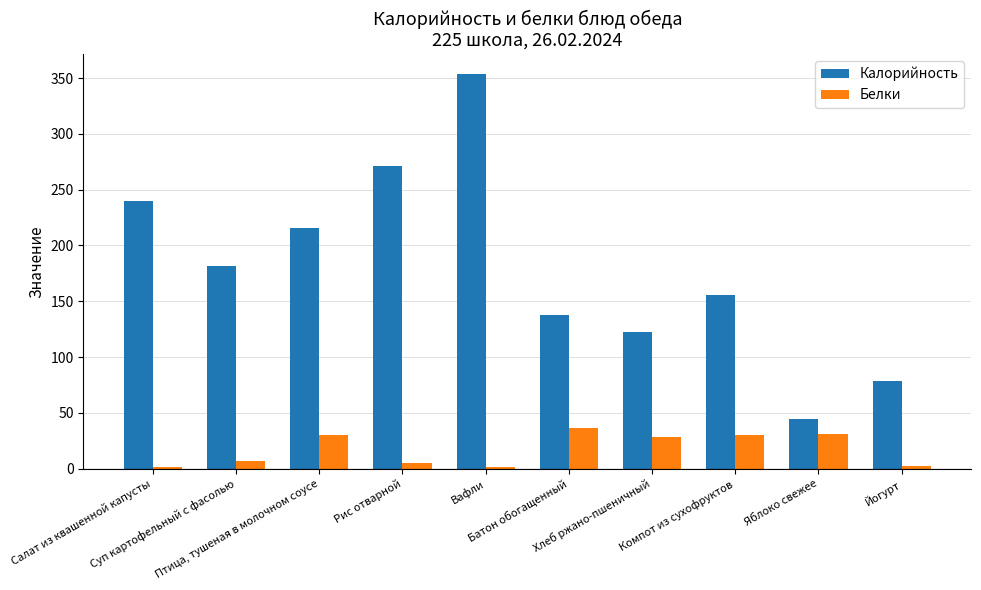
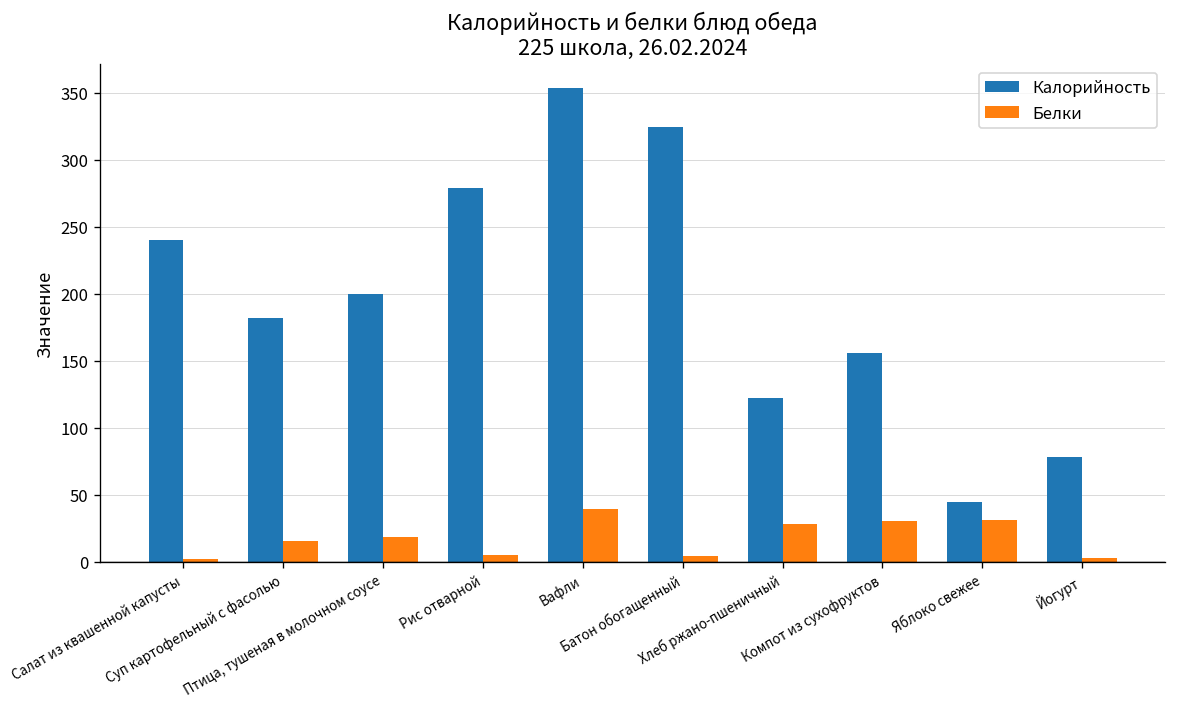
  {
    "Калорийность": {
      "Салат из квашенной капусты": 240,
      "Суп картофельный с фасолью": 182,
-     "Птица, тушеная в молочном соусе": 216,
-     "Рис отварной": 271,
+     "Птица, тушеная в молочном соусе": 200,
+     "Рис отварной": 279,
      "Вафли": 354,
-     "Батон обогащенный": 137,
+     "Батон обогащенный": 324,
      "Хлеб ржано-пшеничный": 122,
      "Компот из сухофруктов": 156,
      "Яблоко свежее": 44,
      "Йогурт": 78
    },
    "Белки": {
-     "Суп картофельный с фасолью": 7,
-     "Птица, тушеная в молочном соусе": 31,
+     "Суп картофельный с фасолью": 15,
+     "Птица, тушеная в молочном соусе": 19,
      "Рис отварной": 5,
-     "Вафли": 2,
-     "Батон обогащенный": 37,
+     "Вафли": 39,
+     "Батон обогащенный": 4,
      "Хлеб ржано-пшеничный": 28,
      "Компот из сухофруктов": 30,
      "Яблоко свежее": 31,
      "Йогурт": 3
    }
  }
